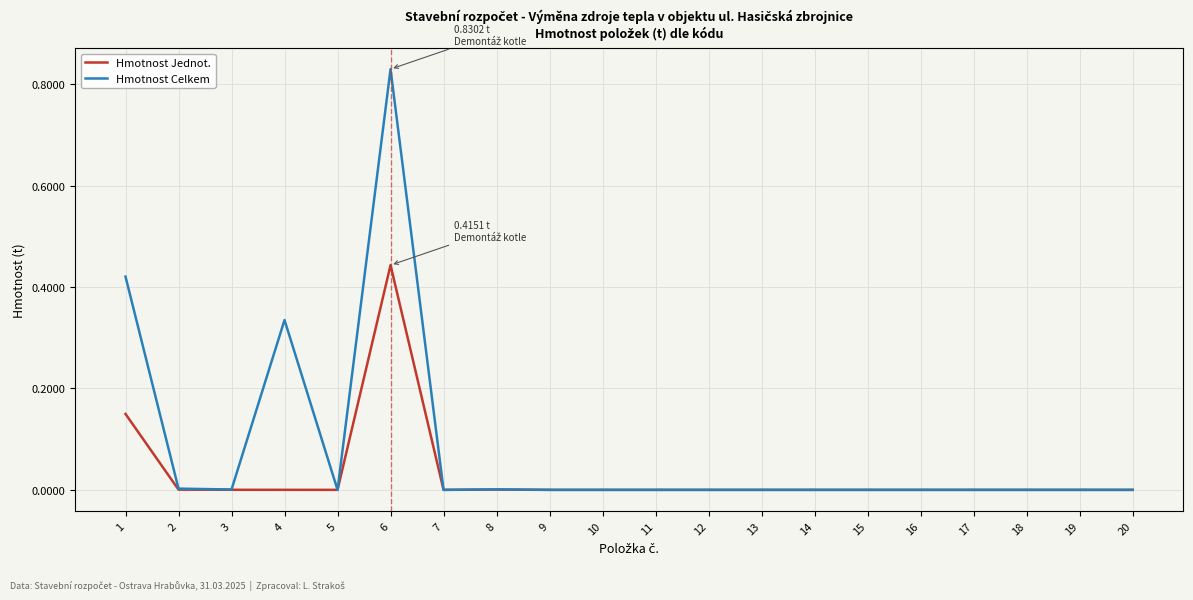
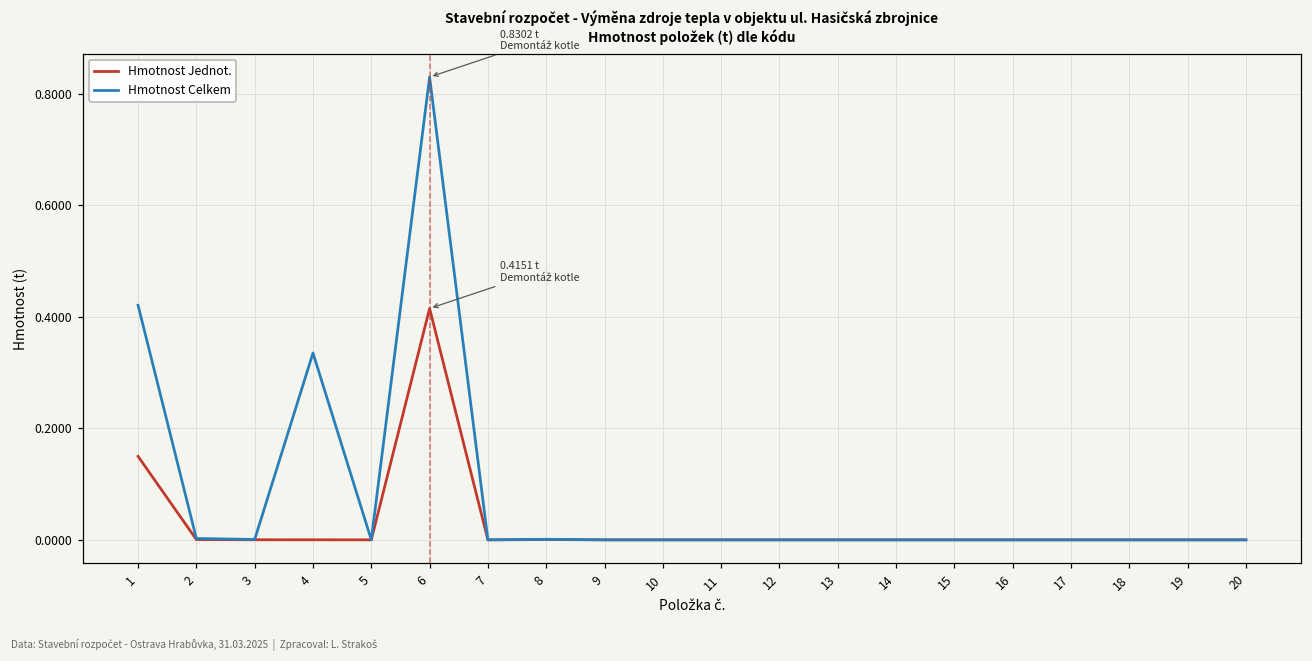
  {
    "Hmotnost Jednot.": {
      "1": 0.15,
      "4": 0.00,
-     "6": 0.44
+     "6": 0.42
    },
    "Hmotnost Celkem": {
      "6": 0.8302
    }
  }
